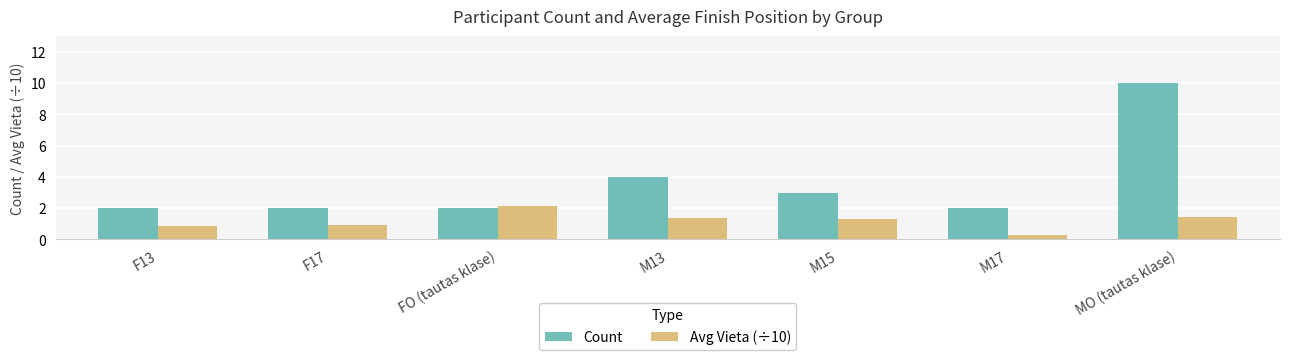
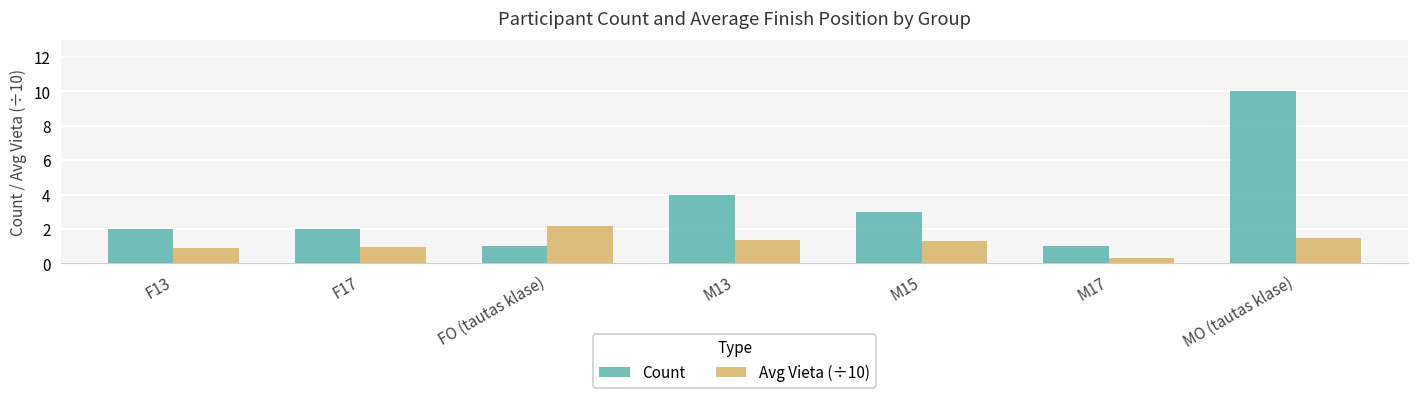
  {
    "Count": {
      "F13": 2,
      "F17": 2,
-     "FO (tautas klase)": 2,
+     "FO (tautas klase)": 1,
      "M13": 4,
      "M15": 3,
-     "M17": 2,
+     "M17": 1,
      "MO (tautas klase)": 10
    },
    "Avg Vieta (÷10)": {
      "F13": 1,
      "F17": 1,
      "FO (tautas klase)": 2,
      "M13": 1.4,
      "M15": 1.3,
      "M17": 0.3,
      "MO (tautas klase)": 1.5
    }
  }
